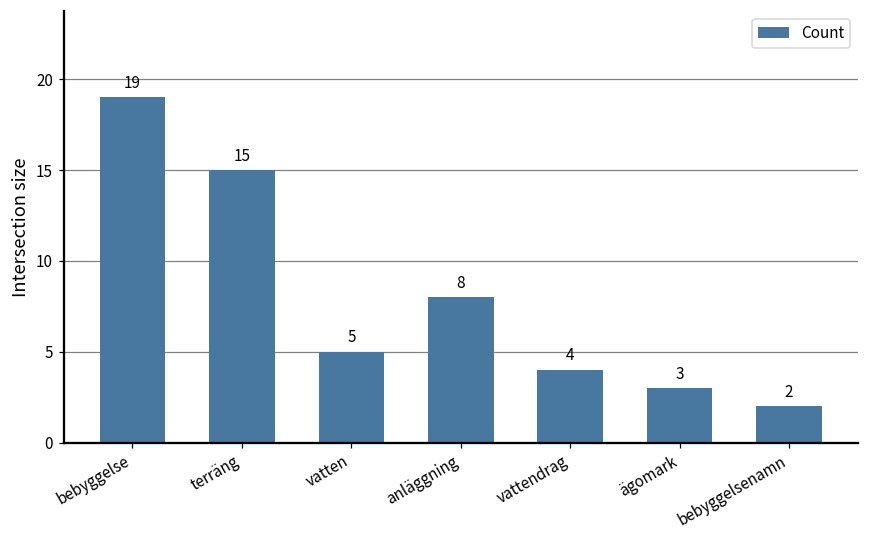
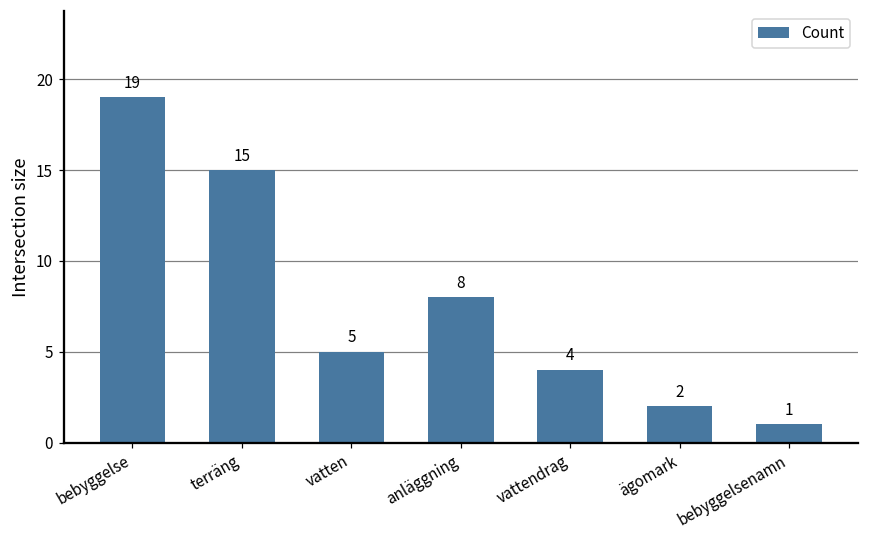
  {
    "bebyggelse": 19,
    "terräng": 15,
    "vatten": 5,
    "anläggning": 8,
    "vattendrag": 4,
-   "ägomark": 3,
-   "bebyggelsenamn": 2
+   "ägomark": 2,
+   "bebyggelsenamn": 1
  }
